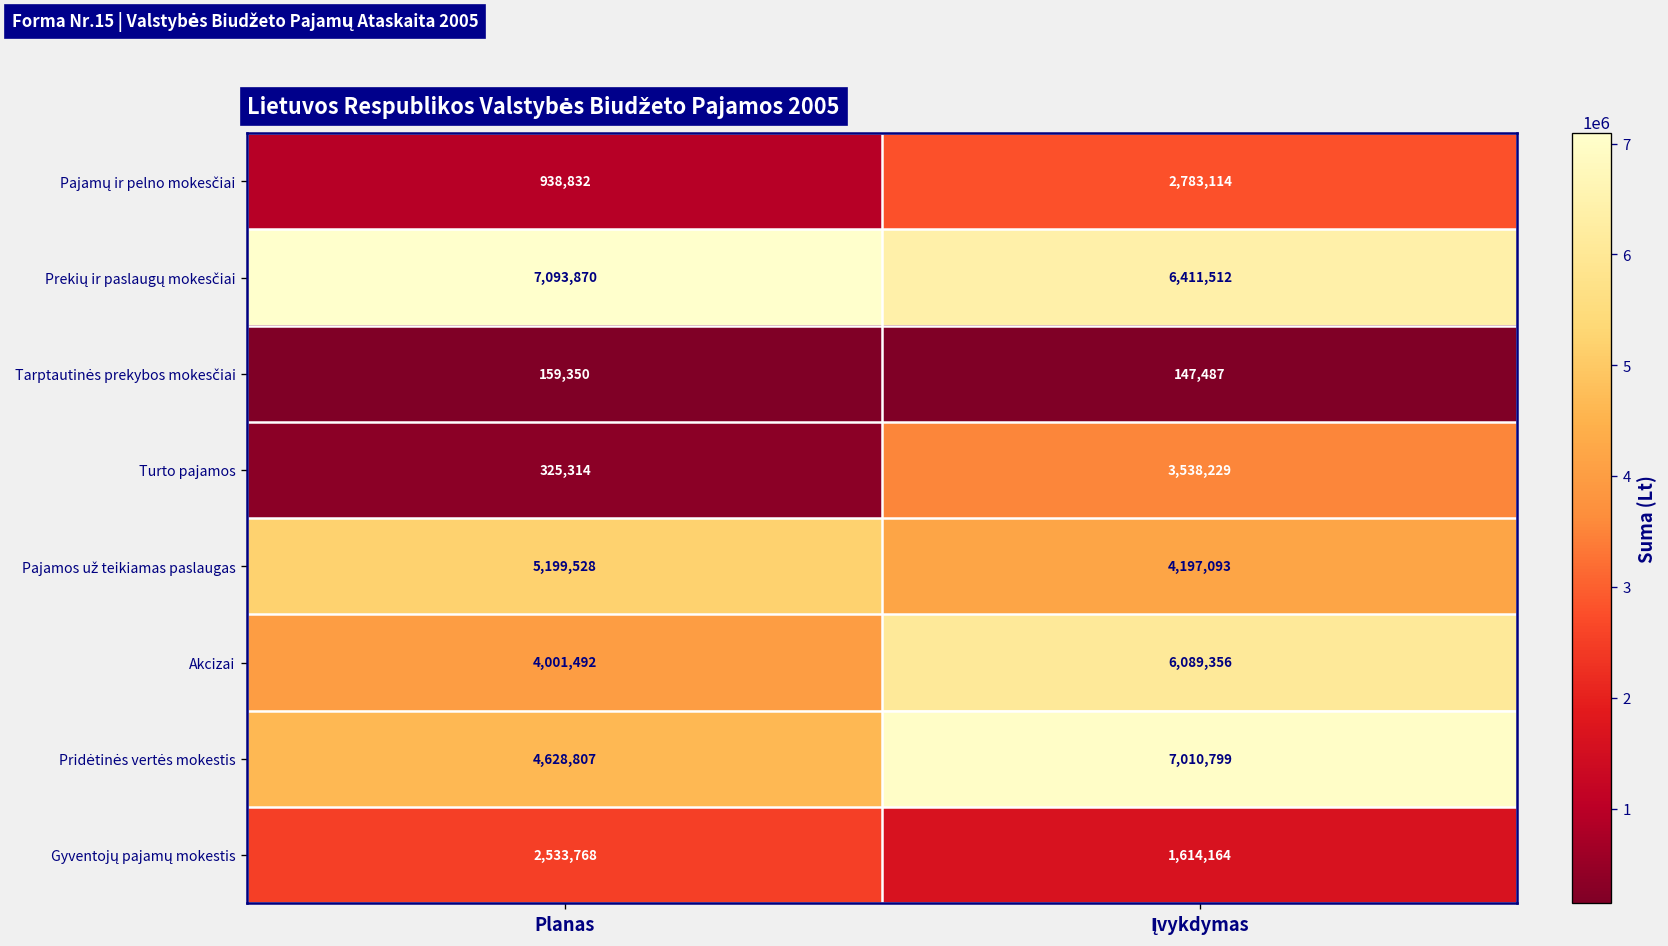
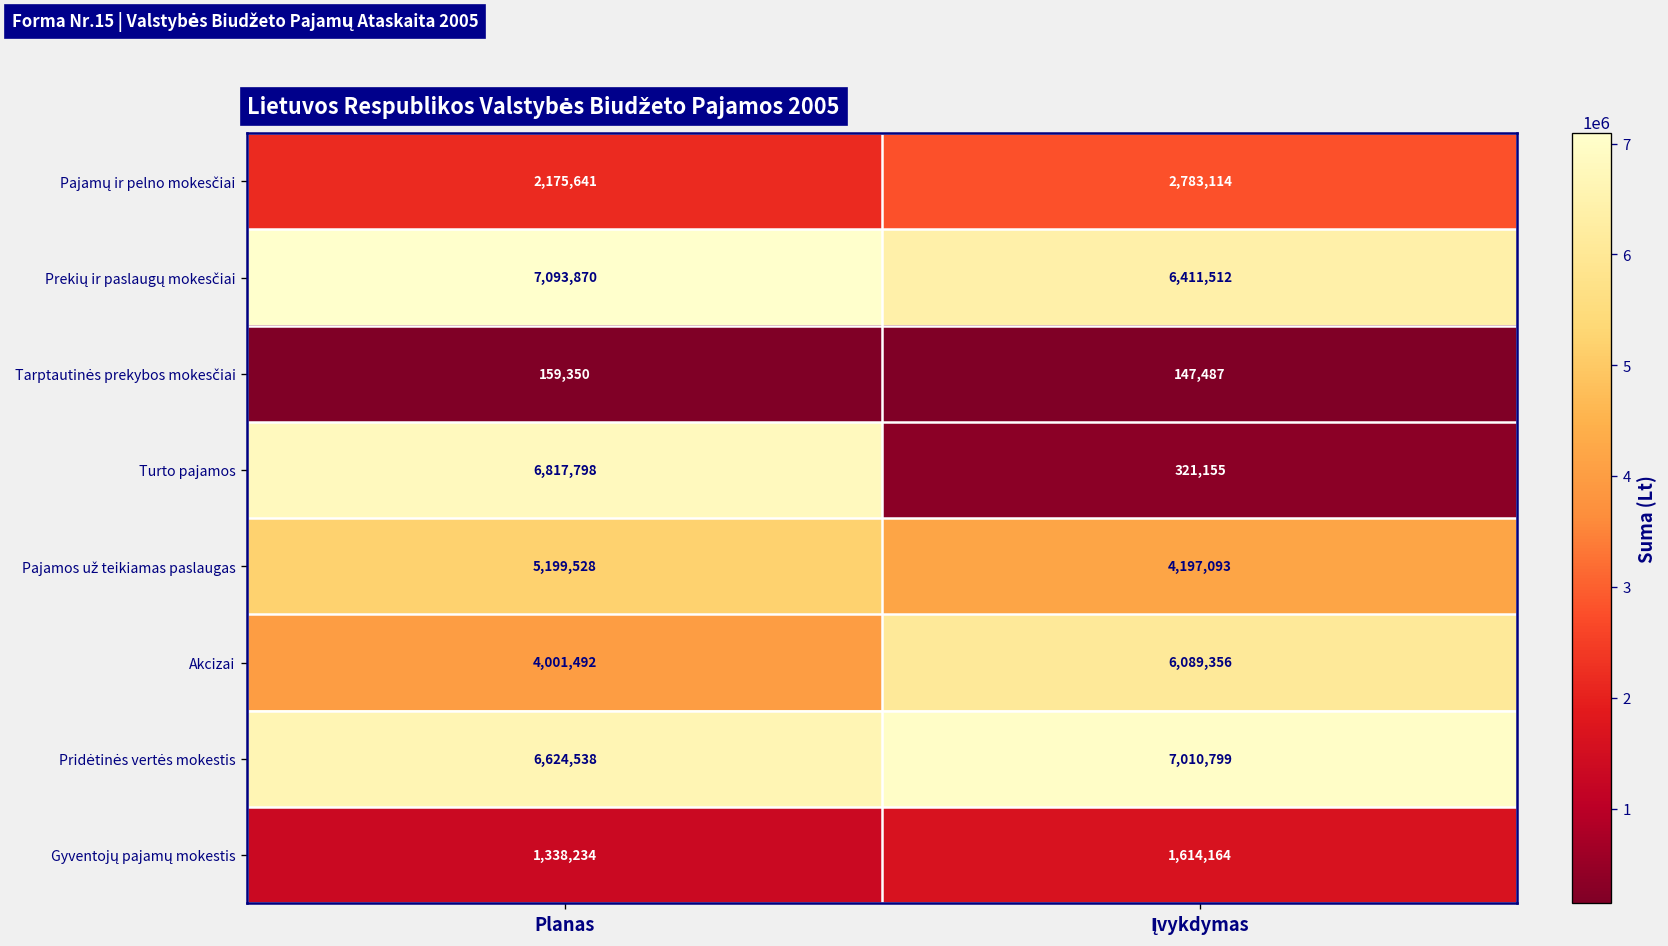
  {
    "Pajamų ir pelno mokesčiai": {
-     "Planas": "938,832",
+     "Planas": "2,175,641",
      "Įvykdymas": "2,783,114"
    },
    "Prekių ir paslaugų mokesčiai": {
      "Planas": "7,093,870",
      "Įvykdymas": "6,411,512"
    },
    "Tarptautinės prekybos mokesčiai": {
      "Planas": "159,350",
      "Įvykdymas": "147,487"
    },
    "Turto pajamos": {
-     "Planas": "325,314",
-     "Įvykdymas": "3,538,229"
+     "Planas": "6,817,798",
+     "Įvykdymas": "321,155"
    },
    "Pajamos už teikiamas paslaugas": {
      "Planas": "5,199,528",
      "Įvykdymas": "4,197,093"
    },
    "Akcizai": {
      "Planas": "4,001,492",
      "Įvykdymas": "6,089,356"
    },
    "Pridėtinės vertės mokestis": {
-     "Planas": "4,628,807",
+     "Planas": "6,624,538",
      "Įvykdymas": "7,010,799"
    },
    "Gyventojų pajamų mokestis": {
-     "Planas": "2,533,768",
+     "Planas": "1,338,234",
      "Įvykdymas": "1,614,164"
    }
  }
